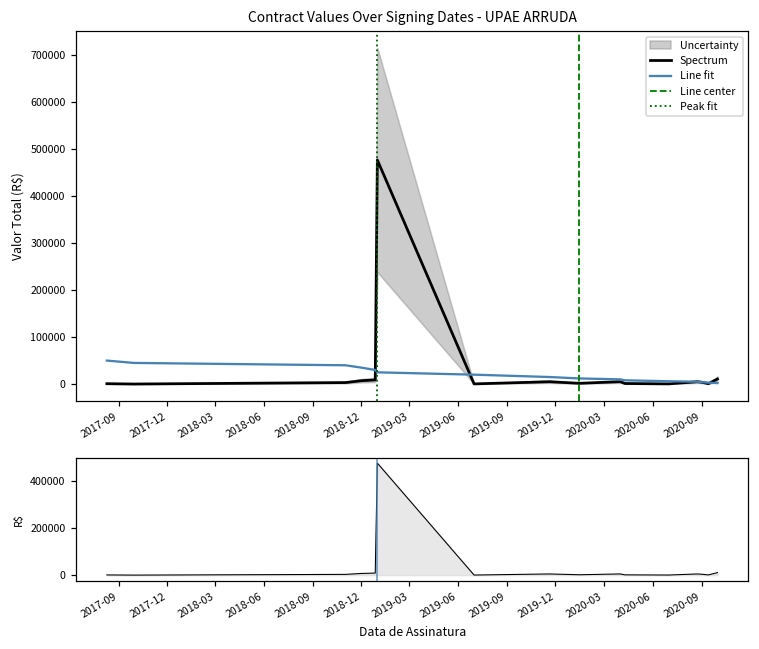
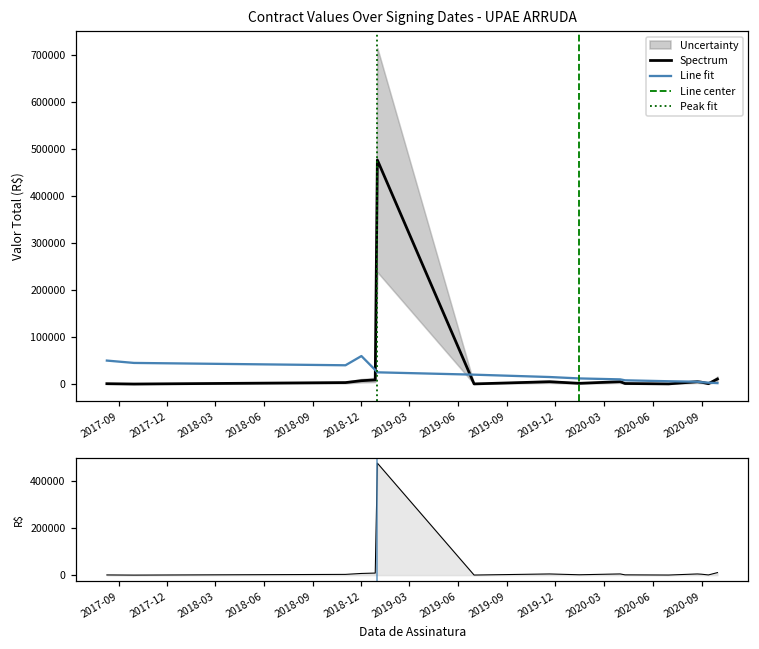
  {
    "Contract Values Over Signing Dates - UPAE ARRUDA": {
      "Line fit": {
-       "2018-12": 40000
+       "2018-12": 60000
      }
    }
  }
